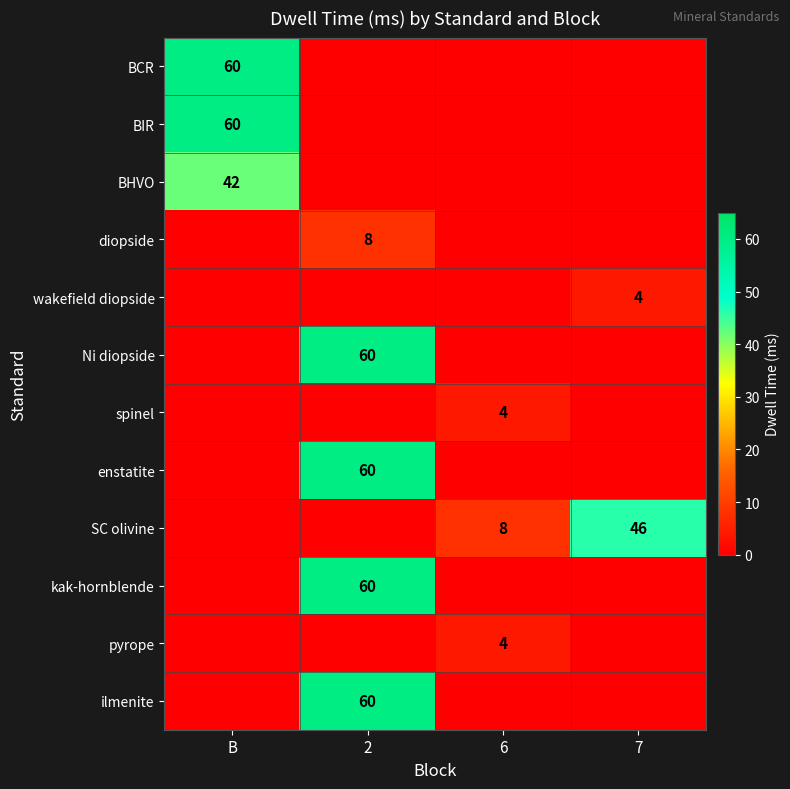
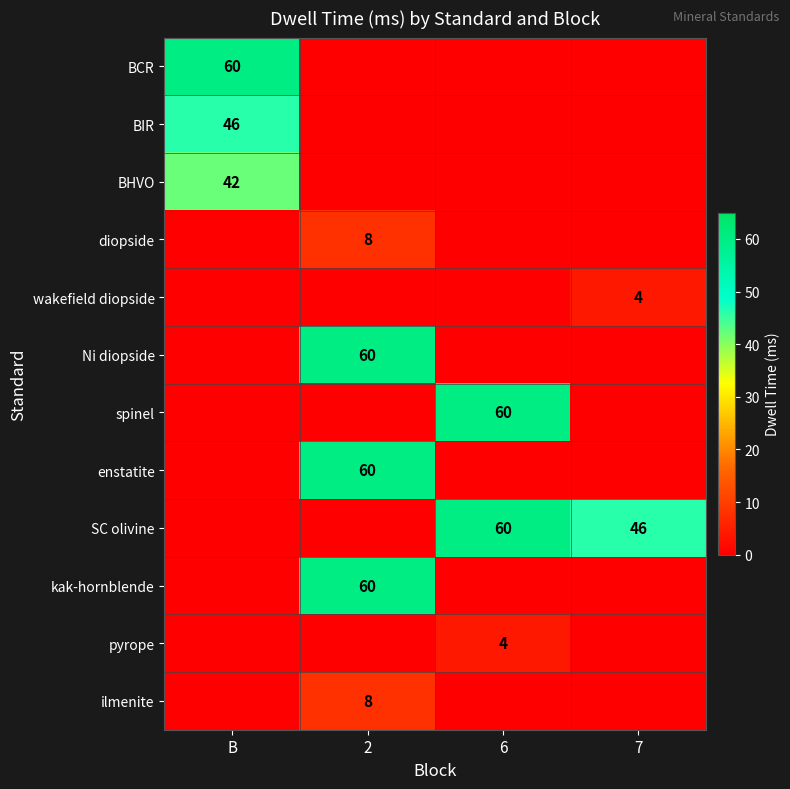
  {
    "BCR": {
      "B": 60
    },
    "BIR": {
-     "B": 60
+     "B": 46
    },
    "BHVO": {
      "B": 42
    },
    "diopside": {
      "2": 8
    },
    "wakefield diopside": {
      "7": 4
    },
    "Ni diopside": {
      "2": 60
    },
    "spinel": {
-     "6": 4
+     "6": 60
    },
    "enstatite": {
      "2": 60
    },
    "SC olivine": {
-     "6": 8,
+     "6": 60,
      "7": 46
    },
    "kak-hornblende": {
      "2": 60
    },
    "pyrope": {
      "6": 4
    },
    "ilmenite": {
-     "2": 60
+     "2": 8
    }
  }
